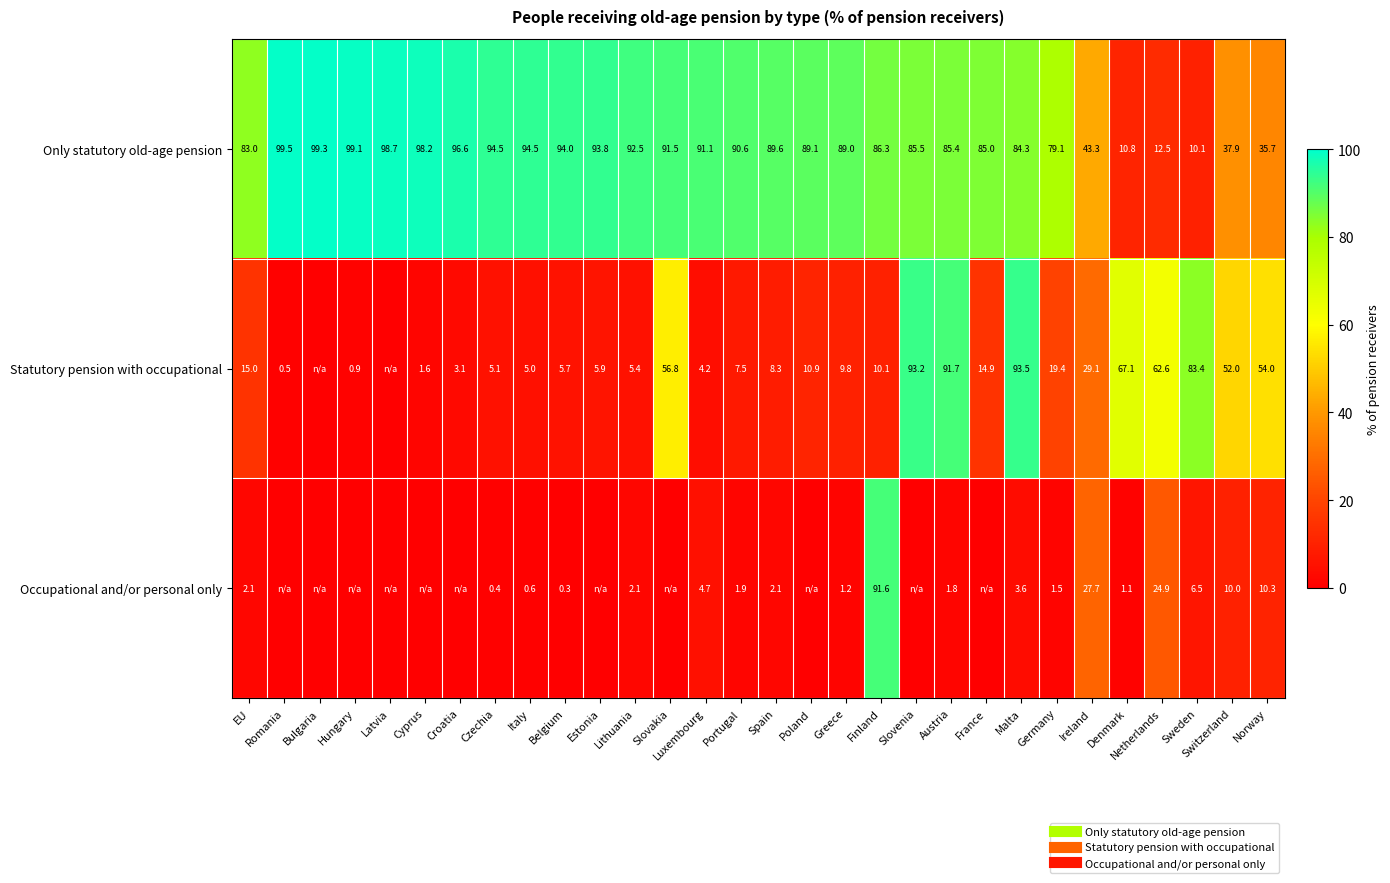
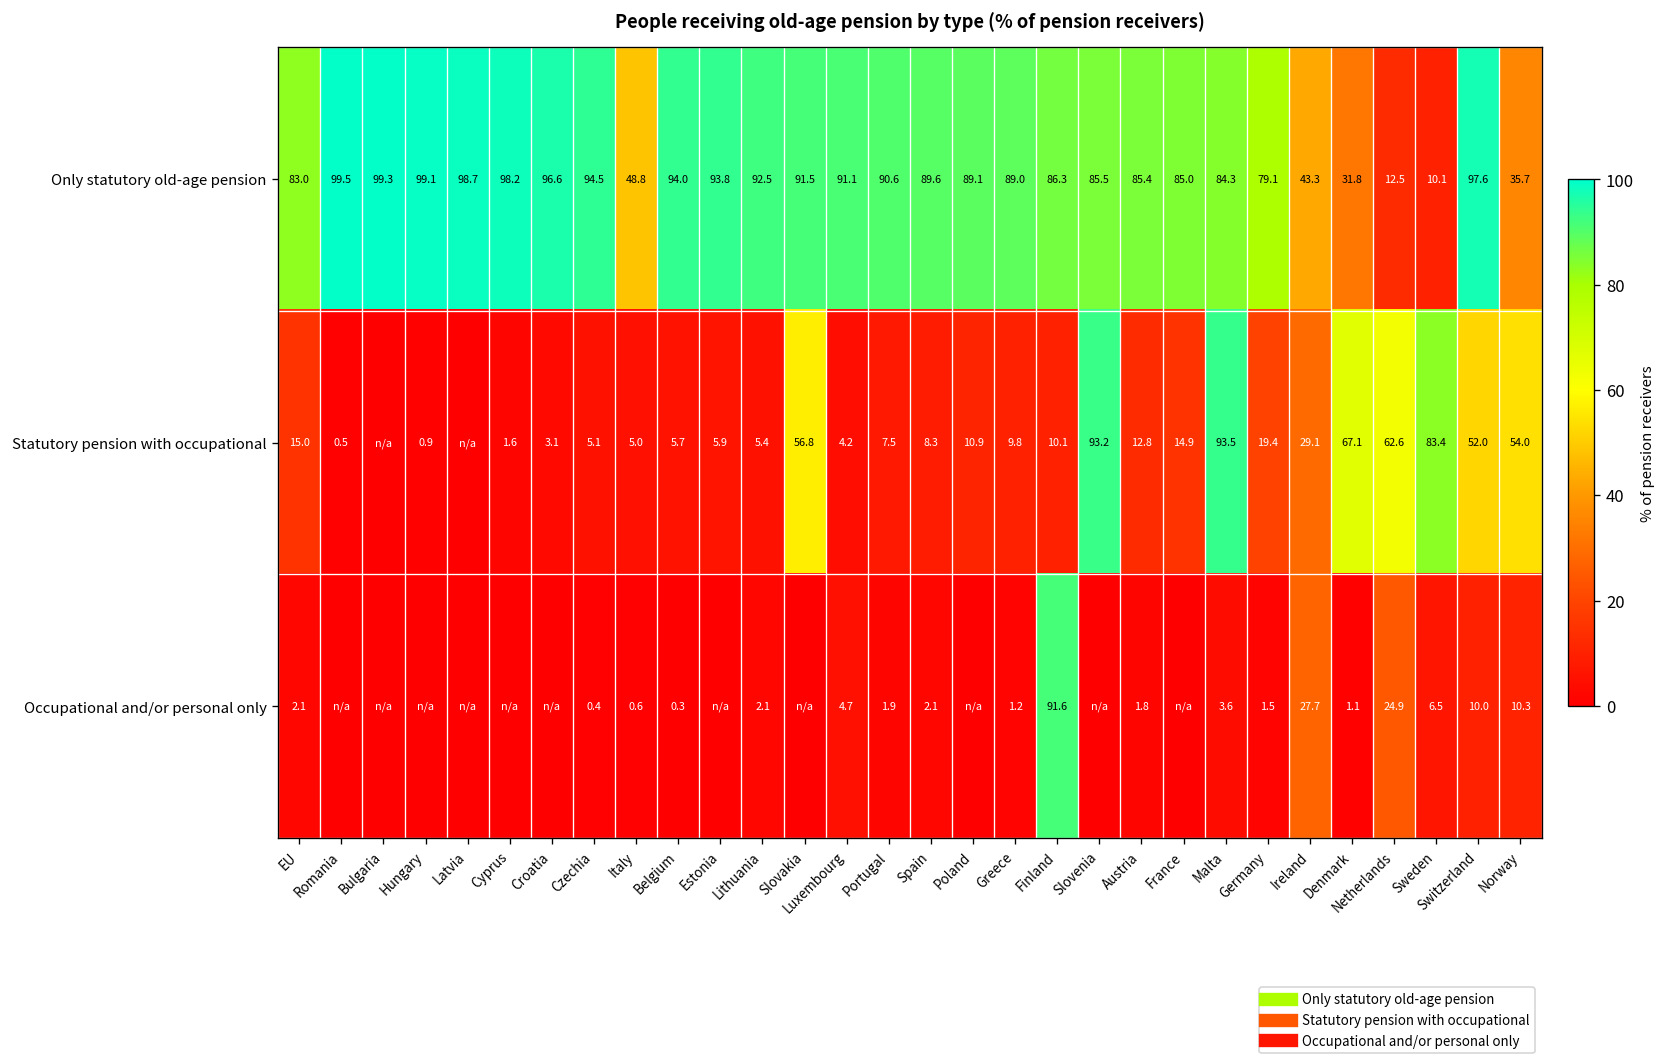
  {
    "Only statutory old-age pension": {
      "EU": 83.0,
      "Romania": 99.5,
      "Bulgaria": 99.3,
      "Hungary": 99.1,
      "Latvia": 98.7,
      "Cyprus": 98.2,
      "Croatia": 96.6,
      "Czechia": 94.5,
-     "Italy": 94.5,
+     "Italy": 48.8,
      "Belgium": 94.0,
      "Estonia": 93.8,
      "Lithuania": 92.5,
      "Slovakia": 91.5,
      "Luxembourg": 91.1,
      "Portugal": 90.6,
      "Spain": 89.6,
      "Poland": 89.1,
      "Greece": 89.0,
      "Finland": 86.3,
      "Slovenia": 85.5,
      "Austria": 85.4,
      "France": 85.0,
      "Malta": 84.3,
      "Germany": 79.1,
      "Ireland": 43.3,
-     "Denmark": 10.8,
+     "Denmark": 31.8,
      "Netherlands": 12.5,
      "Sweden": 10.1,
-     "Switzerland": 37.9,
+     "Switzerland": 97.6,
      "Norway": 35.7
    },
    "Statutory pension with occupational": {
      "EU": 15.0,
      "Romania": 0.5,
      "Hungary": 0.9,
      "Cyprus": 1.6,
      "Croatia": 3.1,
      "Czechia": 5.1,
      "Italy": 5.0,
      "Belgium": 5.7,
      "Estonia": 5.9,
      "Lithuania": 5.4,
      "Slovakia": 56.8,
      "Luxembourg": 4.2,
      "Portugal": 7.5,
      "Spain": 8.3,
      "Poland": 10.9,
      "Greece": 9.8,
      "Finland": 10.1,
      "Slovenia": 93.2,
-     "Austria": 91.7,
+     "Austria": 12.8,
      "France": 14.9,
      "Malta": 93.5,
      "Germany": 19.4,
      "Ireland": 29.1,
      "Denmark": 67.1,
      "Netherlands": 62.6,
      "Sweden": 83.4,
      "Switzerland": 52.0,
      "Norway": 54.0
    },
    "Occupational and/or personal only": {
      "EU": 2.1,
      "Czechia": 0.4,
      "Italy": 0.6,
      "Belgium": 0.3,
      "Lithuania": 2.1,
      "Luxembourg": 4.7,
      "Portugal": 1.9,
      "Spain": 2.1,
      "Greece": 1.2,
      "Finland": 91.6,
      "Austria": 1.8,
      "Malta": 3.6,
      "Germany": 1.5,
      "Ireland": 27.7,
      "Denmark": 1.1,
      "Netherlands": 24.9,
      "Sweden": 6.5,
      "Switzerland": 10.0,
      "Norway": 10.3
    }
  }
